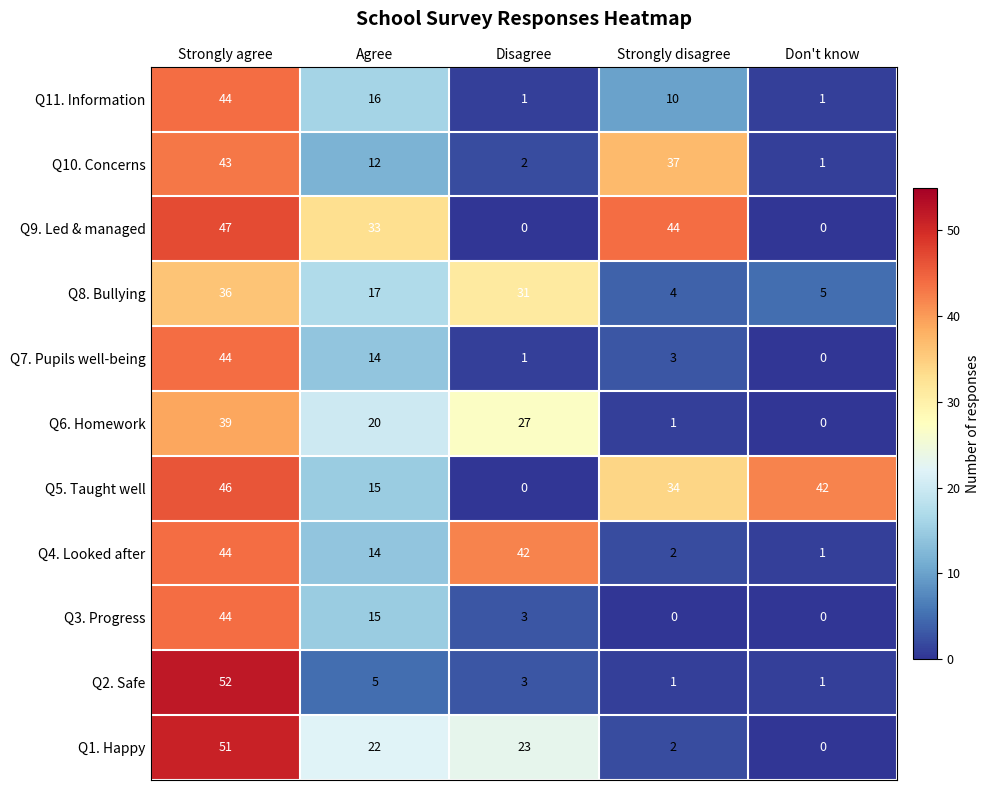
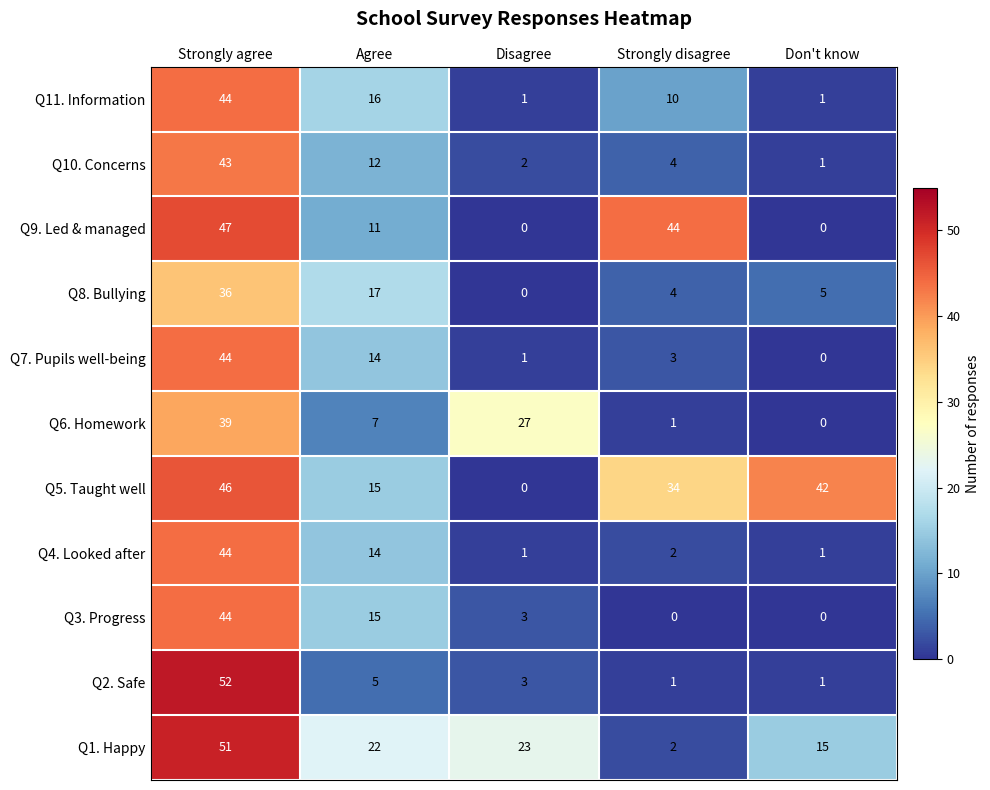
  {
    "Q11. Information": {
      "Strongly agree": 44,
      "Agree": 16,
      "Disagree": 1,
      "Strongly disagree": 10,
      "Don't know": 1
    },
    "Q10. Concerns": {
      "Strongly agree": 43,
      "Agree": 12,
      "Disagree": 2,
-     "Strongly disagree": 37,
+     "Strongly disagree": 4,
      "Don't know": 1
    },
    "Q9. Led & managed": {
      "Strongly agree": 47,
-     "Agree": 33,
+     "Agree": 11,
      "Disagree": 0,
      "Strongly disagree": 44,
      "Don't know": 0
    },
    "Q8. Bullying": {
      "Strongly agree": 36,
      "Agree": 17,
-     "Disagree": 31,
+     "Disagree": 0,
      "Strongly disagree": 4,
      "Don't know": 5
    },
    "Q7. Pupils well-being": {
      "Strongly agree": 44,
      "Agree": 14,
      "Disagree": 1,
      "Strongly disagree": 3,
      "Don't know": 0
    },
    "Q6. Homework": {
      "Strongly agree": 39,
-     "Agree": 20,
+     "Agree": 7,
      "Disagree": 27,
      "Strongly disagree": 1,
      "Don't know": 0
    },
    "Q5. Taught well": {
      "Strongly agree": 46,
      "Agree": 15,
      "Disagree": 0,
      "Strongly disagree": 34,
      "Don't know": 42
    },
    "Q4. Looked after": {
      "Strongly agree": 44,
      "Agree": 14,
-     "Disagree": 42,
+     "Disagree": 1,
      "Strongly disagree": 2,
      "Don't know": 1
    },
    "Q3. Progress": {
      "Strongly agree": 44,
      "Agree": 15,
      "Disagree": 3,
      "Strongly disagree": 0,
      "Don't know": 0
    },
    "Q2. Safe": {
      "Strongly agree": 52,
      "Agree": 5,
      "Disagree": 3,
      "Strongly disagree": 1,
      "Don't know": 1
    },
    "Q1. Happy": {
      "Strongly agree": 51,
      "Agree": 22,
      "Disagree": 23,
      "Strongly disagree": 2,
-     "Don't know": 0
+     "Don't know": 15
    }
  }
